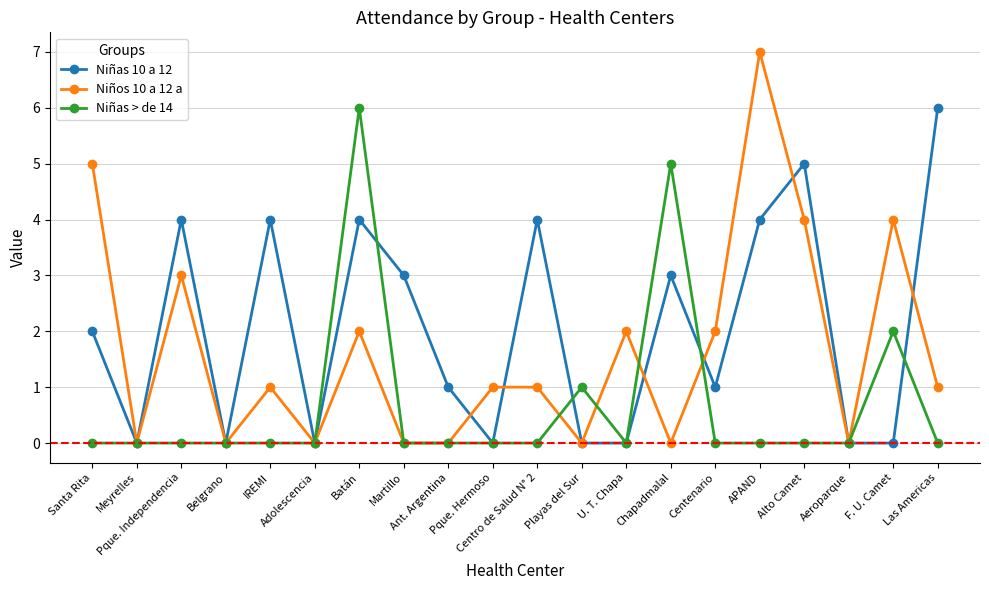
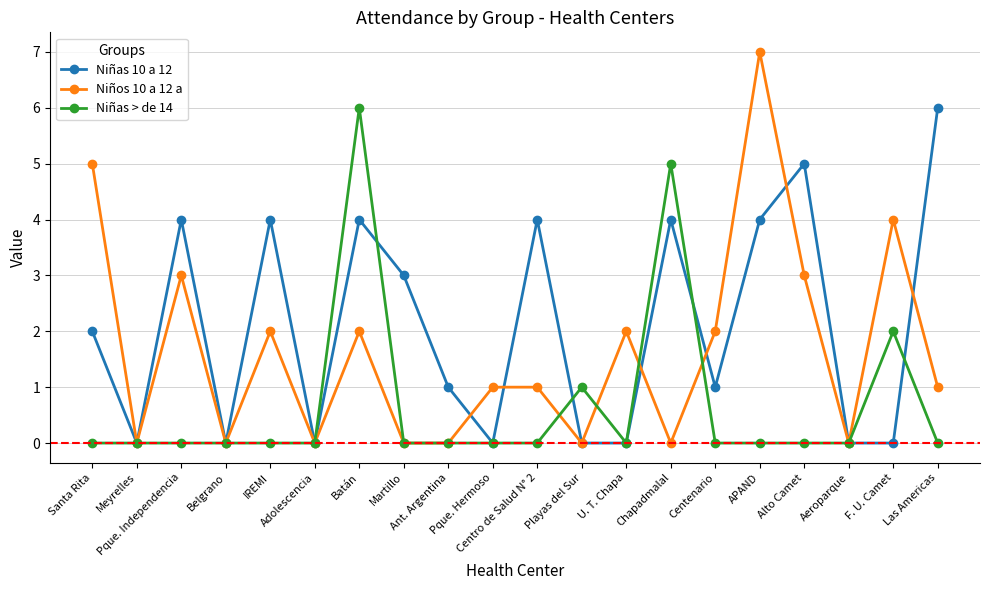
  {
    "Niñas 10 a 12": {
      "Santa Rita": 2,
      "Pque. Independencia": 4,
      "IREMI": 4,
      "Batán": 4,
      "Martillo": 3,
      "Ant. Argentina": 1,
      "Centro de Salud N° 2": 4,
-     "Chapadmalal": 3,
+     "Chapadmalal": 4,
      "Centenario": 1,
      "APAND": 4,
      "Alto Camet": 5,
      "F. U. Camet": 0,
      "Las Americas": 6
    },
    "Niños 10 a 12 a": {
      "Santa Rita": 5,
      "Pque. Independencia": 3,
-     "IREMI": 1,
+     "IREMI": 2,
      "Batán": 2,
      "Pque. Hermoso": 1,
      "Centro de Salud N° 2": 1,
      "U. T. Chapa": 2,
      "Chapadmalal": 0,
      "Centenario": 2,
      "APAND": 7,
-     "Alto Camet": 4,
+     "Alto Camet": 3,
      "F. U. Camet": 4,
      "Las Americas": 1
    },
    "Niñas > de 14": {
      "Santa Rita": 0,
      "Pque. Independencia": 0,
      "IREMI": 0,
      "Batán": 6,
      "Centro de Salud N° 2": 0,
      "Playas del Sur": 1,
      "Chapadmalal": 5,
      "Centenario": 0,
      "APAND": 0,
      "Alto Camet": 0,
      "F. U. Camet": 2,
      "Las Americas": 0
    }
  }
